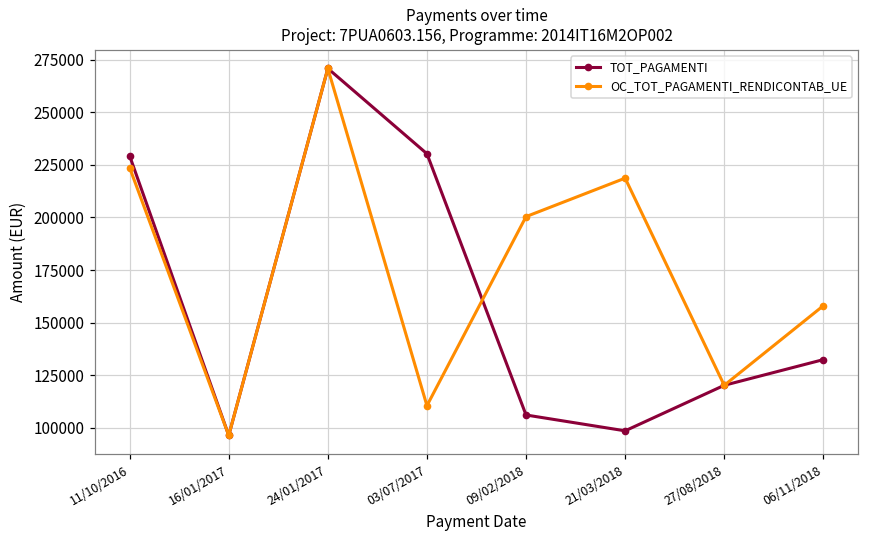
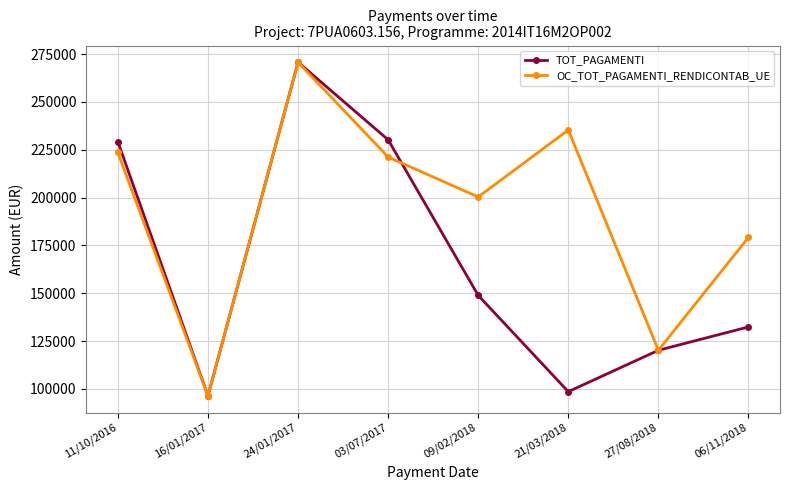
  {
    "TOT_PAGAMENTI": {
      "11/10/2016": 229000,
      "03/07/2017": 230000,
-     "09/02/2018": 106000,
+     "09/02/2018": 149000,
      "21/03/2018": 99000,
      "06/11/2018": 132000
    },
    "OC_TOT_PAGAMENTI_RENDICONTAB_UE": {
      "11/10/2016": 224000,
-     "03/07/2017": 111000,
+     "03/07/2017": 221000,
      "09/02/2018": 200000,
-     "21/03/2018": 219000,
-     "06/11/2018": 158000
+     "21/03/2018": 235000,
+     "06/11/2018": 179000
    }
  }
